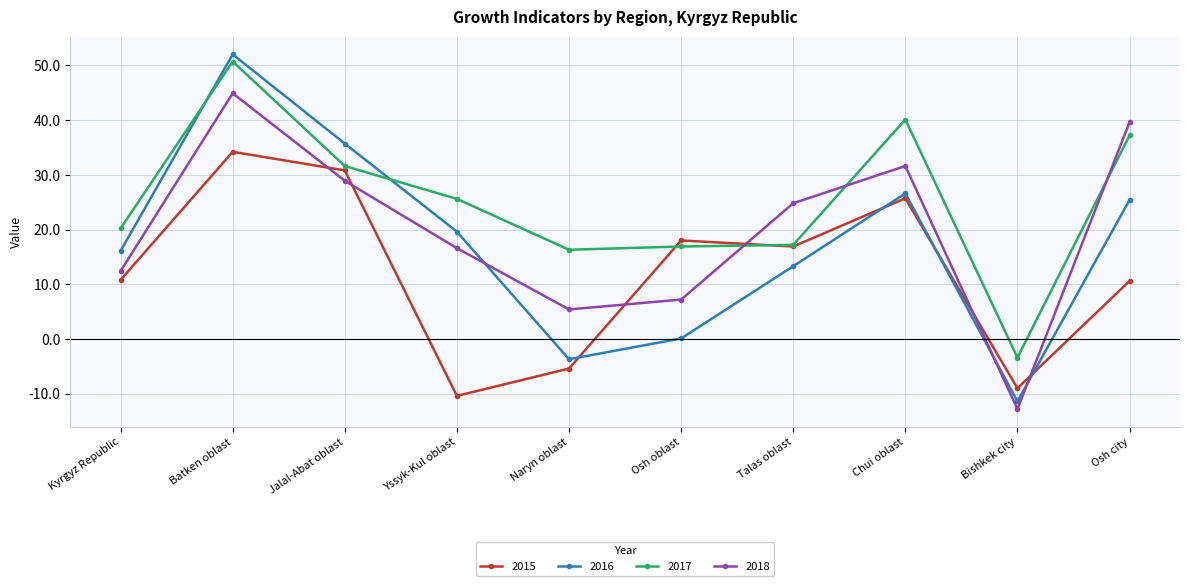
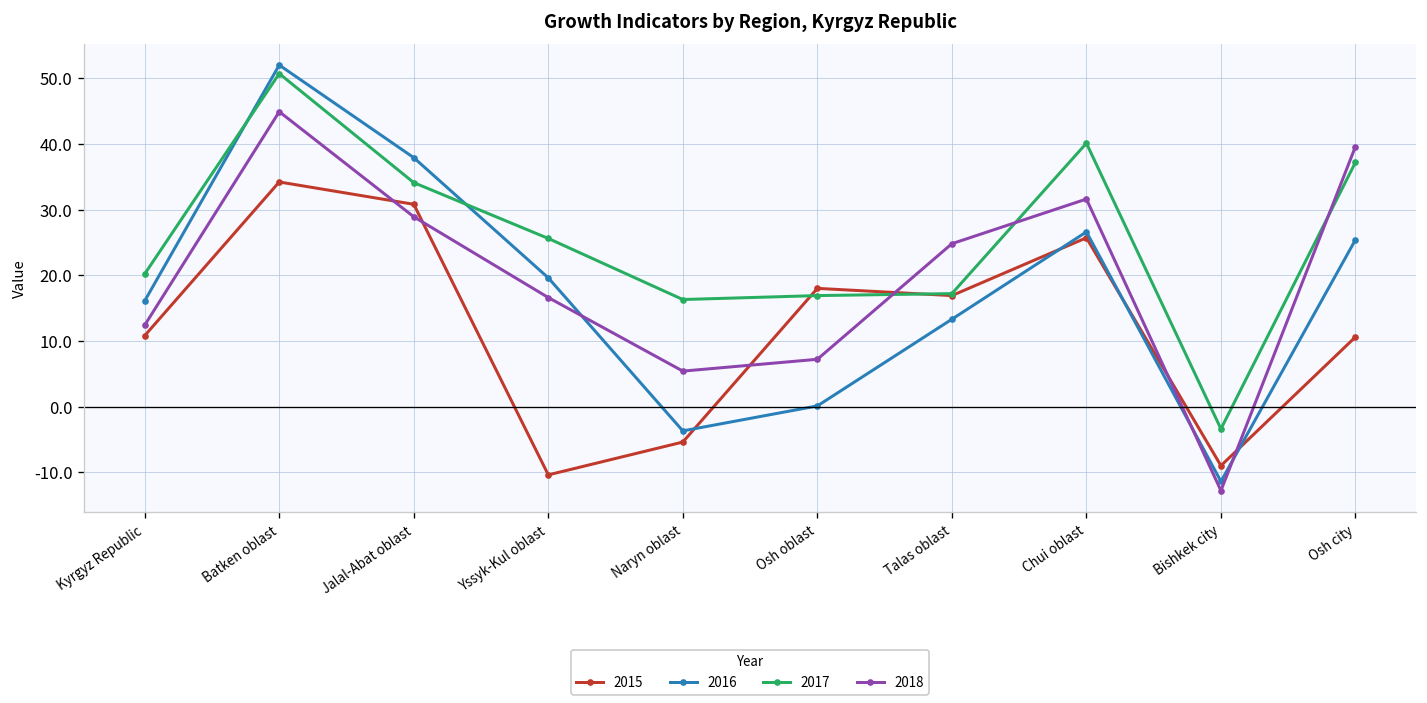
  {
    "2015": {
      "Kyrgyz Republic": 11,
      "Batken oblast": 34,
      "Jalal-Abat oblast": 31,
      "Yssyk-Kul oblast": -10,
      "Naryn oblast": -5,
      "Osh oblast": 18,
      "Chui oblast": 26,
      "Bishkek city": -9,
      "Osh city": 11
    },
    "2016": {
      "Kyrgyz Republic": 16,
      "Batken oblast": 52,
-     "Jalal-Abat oblast": 36,
+     "Jalal-Abat oblast": 38,
      "Yssyk-Kul oblast": 20,
      "Naryn oblast": -4,
      "Osh oblast": 0,
      "Talas oblast": 13,
      "Chui oblast": 27,
      "Bishkek city": -11,
      "Osh city": 25
    },
    "2017": {
      "Kyrgyz Republic": 20,
      "Batken oblast": 51,
-     "Jalal-Abat oblast": 32,
+     "Jalal-Abat oblast": 34,
      "Yssyk-Kul oblast": 26,
      "Naryn oblast": 16,
      "Osh oblast": 17,
      "Chui oblast": 40,
      "Bishkek city": -3,
      "Osh city": 37
    },
    "2018": {
      "Kyrgyz Republic": 12,
      "Batken oblast": 45,
      "Jalal-Abat oblast": 29,
      "Yssyk-Kul oblast": 17,
      "Naryn oblast": 5,
      "Osh oblast": 7,
      "Talas oblast": 25,
      "Chui oblast": 32,
      "Bishkek city": -13,
      "Osh city": 40
    }
  }
